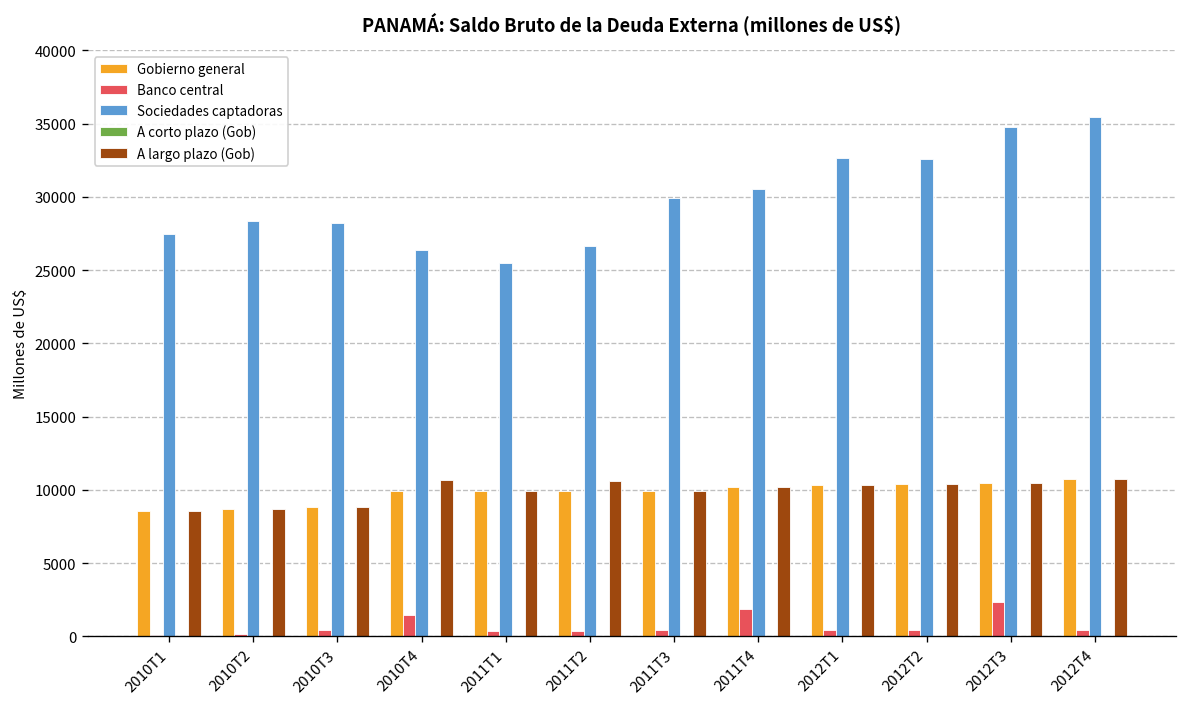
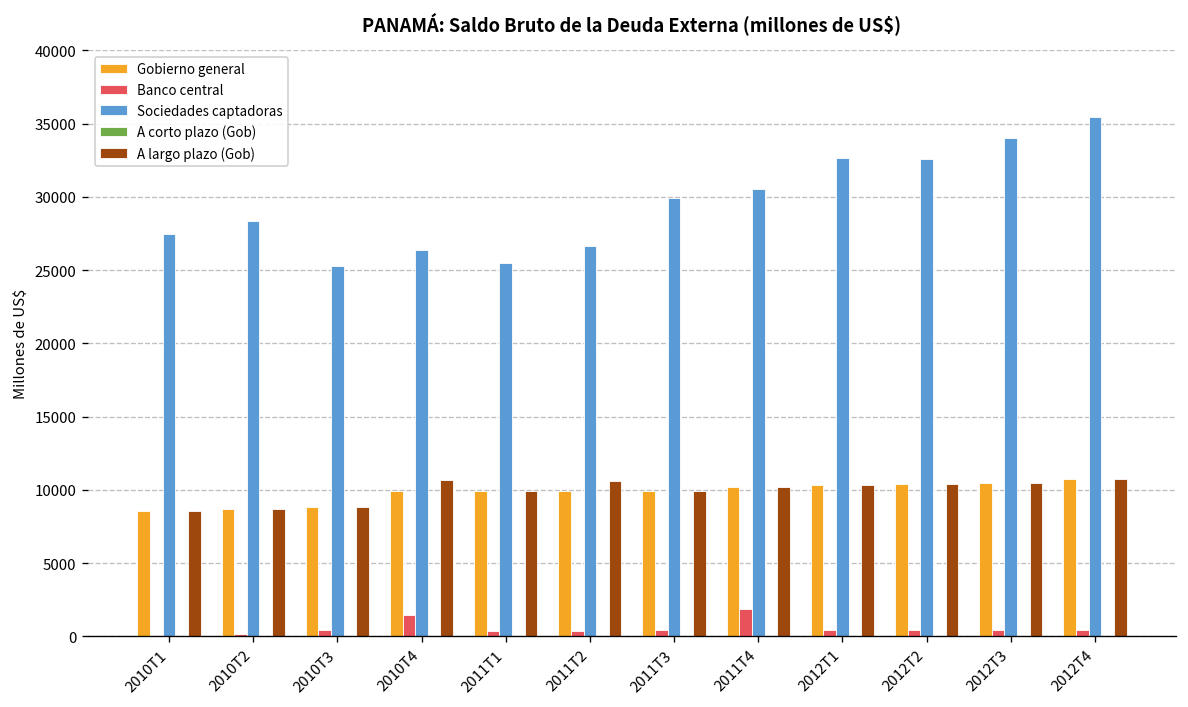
  {
    "Gobierno general": {
      "2010T1": 8600,
      "2010T2": 8700,
      "2010T3": 8800,
      "2010T4": 9900,
      "2011T1": 9900,
      "2011T2": 9900,
      "2011T3": 9900,
      "2011T4": 10200,
      "2012T1": 10300,
      "2012T2": 10400,
      "2012T3": 10500,
      "2012T4": 10700
    },
    "Banco central": {
      "2010T3": 400,
      "2010T4": 1500,
      "2011T1": 400,
      "2011T2": 400,
      "2011T3": 400,
      "2011T4": 1800,
      "2012T1": 400,
      "2012T2": 400,
-     "2012T3": 2400,
+     "2012T3": 400,
      "2012T4": 400
    },
    "Sociedades captadoras": {
      "2010T1": 27400,
      "2010T2": 28400,
-     "2010T3": 28200,
+     "2010T3": 25300,
      "2010T4": 26400,
      "2011T1": 25500,
      "2011T2": 26600,
      "2011T3": 29900,
      "2011T4": 30500,
      "2012T1": 32600,
      "2012T2": 32600,
-     "2012T3": 34800,
+     "2012T3": 34000,
      "2012T4": 35400
    },
    "A largo plazo (Gob)": {
      "2010T1": 8600,
      "2010T2": 8700,
      "2010T3": 8800,
      "2010T4": 10700,
      "2011T1": 9900,
      "2011T2": 10600,
      "2011T3": 9900,
      "2011T4": 10200,
      "2012T1": 10300,
      "2012T2": 10400,
      "2012T3": 10500,
      "2012T4": 10700
    }
  }
